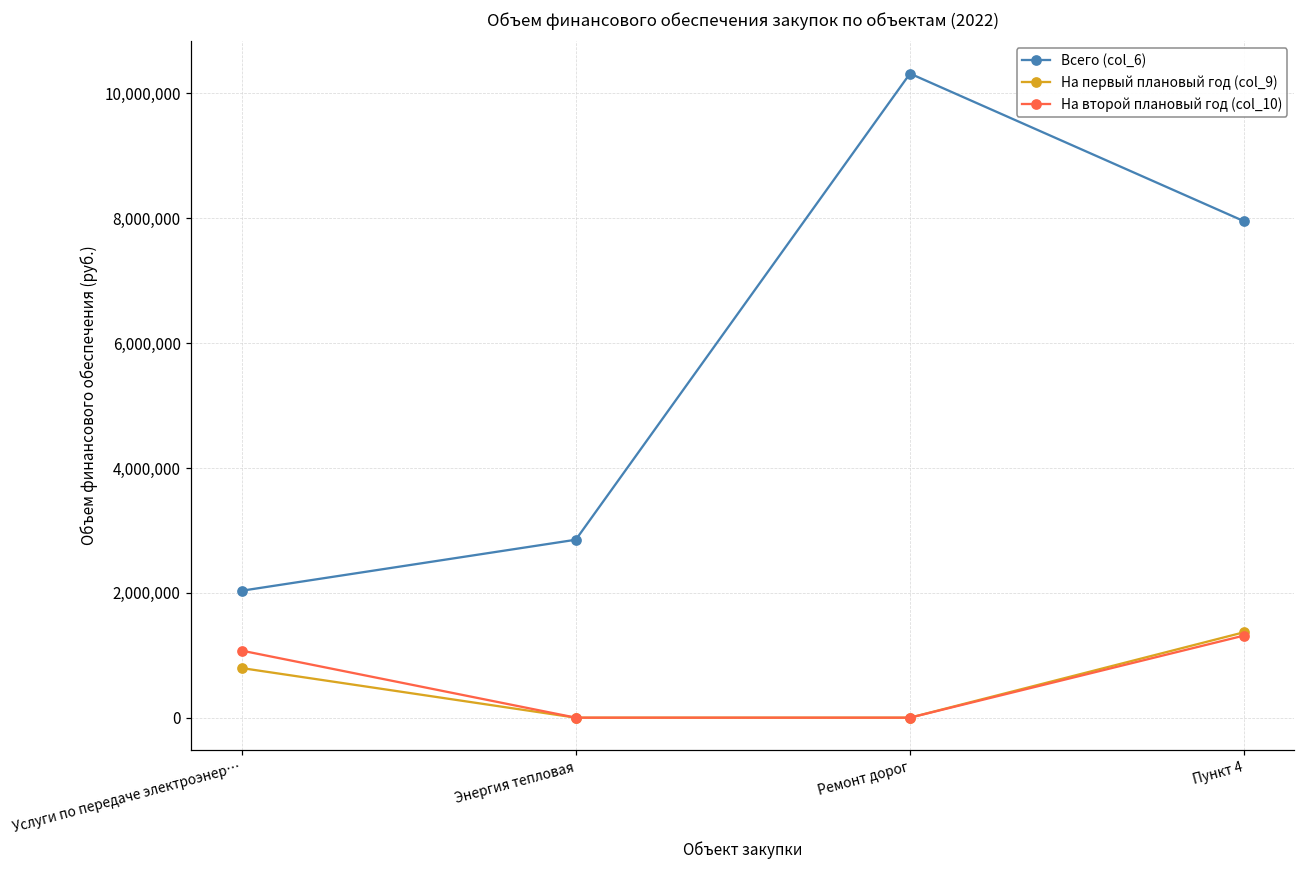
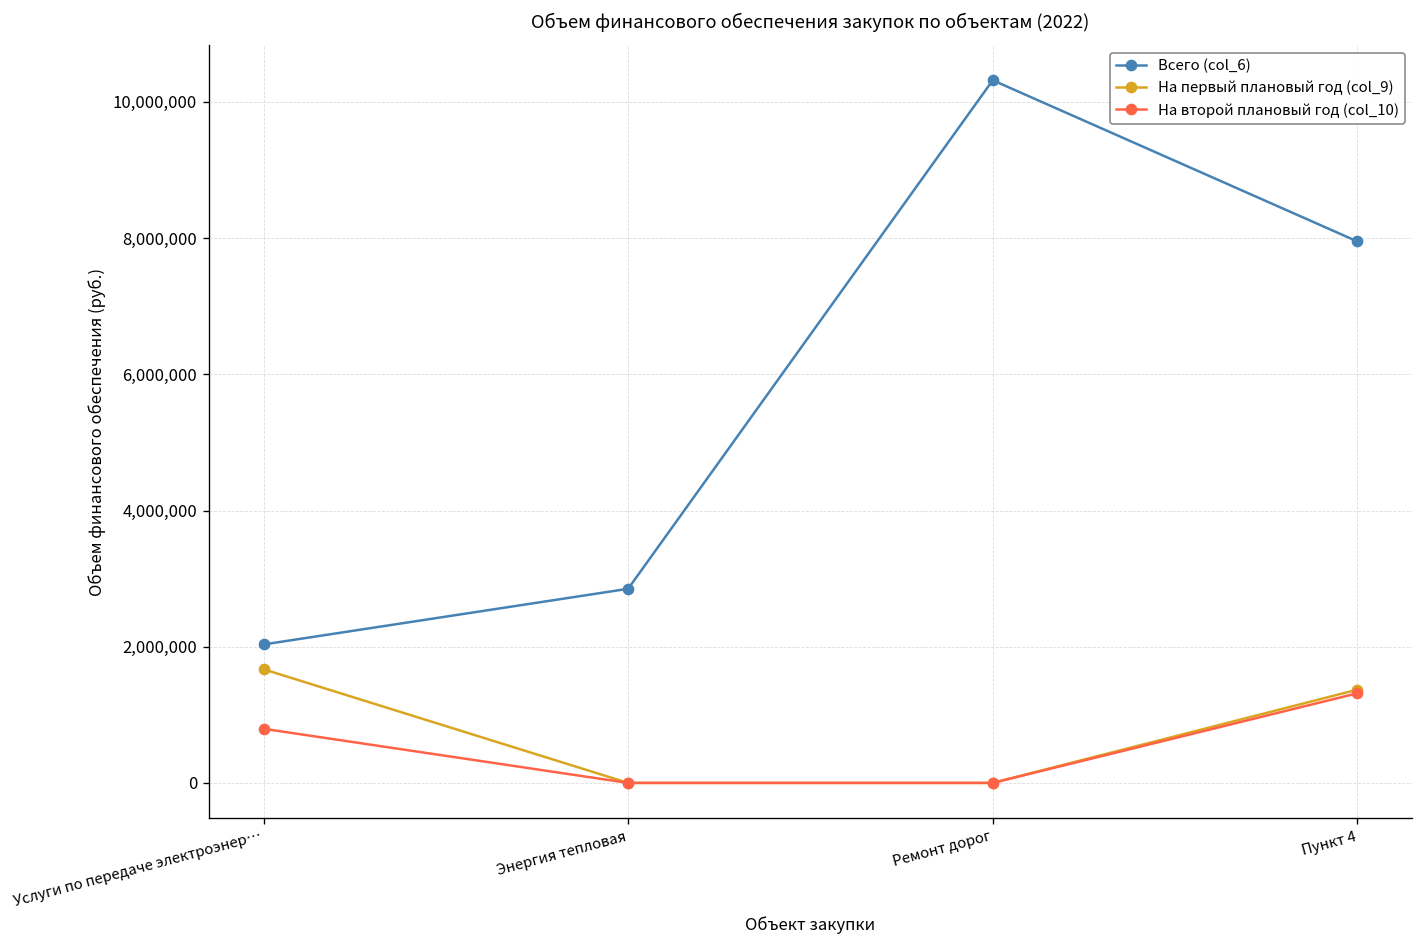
  {
    "Всего (col_6)": {
      "Услуги по передаче электроэнер…": "2,000,000",
      "Энергия тепловая": "2,900,000",
      "Ремонт дорог": "10,300,000",
      "Пункт 4": "8,000,000"
    },
    "На первый плановый год (col_9)": {
-     "Услуги по передаче электроэнер…": "800,000",
+     "Услуги по передаче электроэнер…": "1,700,000",
      "Пункт 4": "1,400,000"
    },
    "На второй плановый год (col_10)": {
-     "Услуги по передаче электроэнер…": "1,100,000",
+     "Услуги по передаче электроэнер…": "800,000",
      "Пункт 4": "1,300,000"
    }
  }
